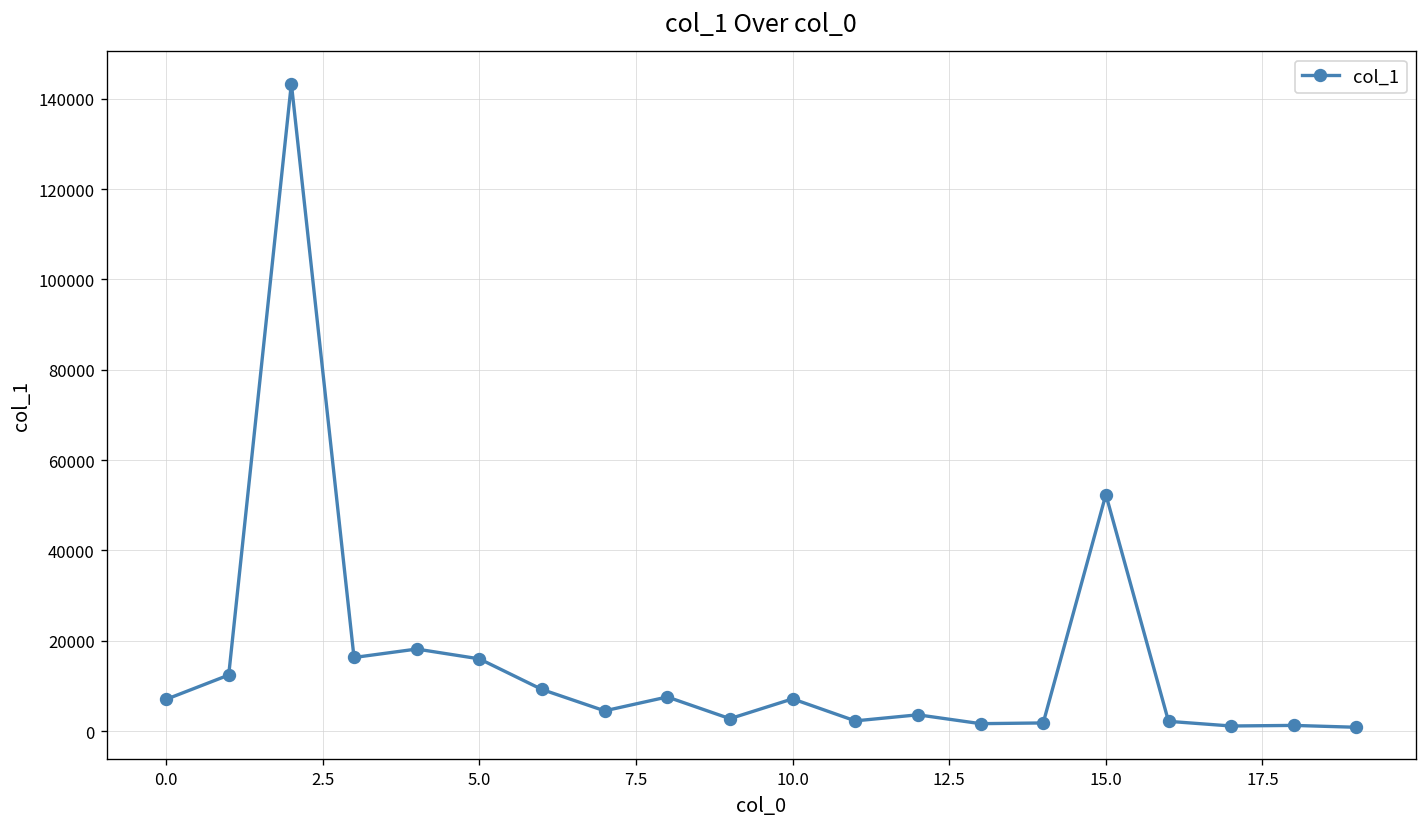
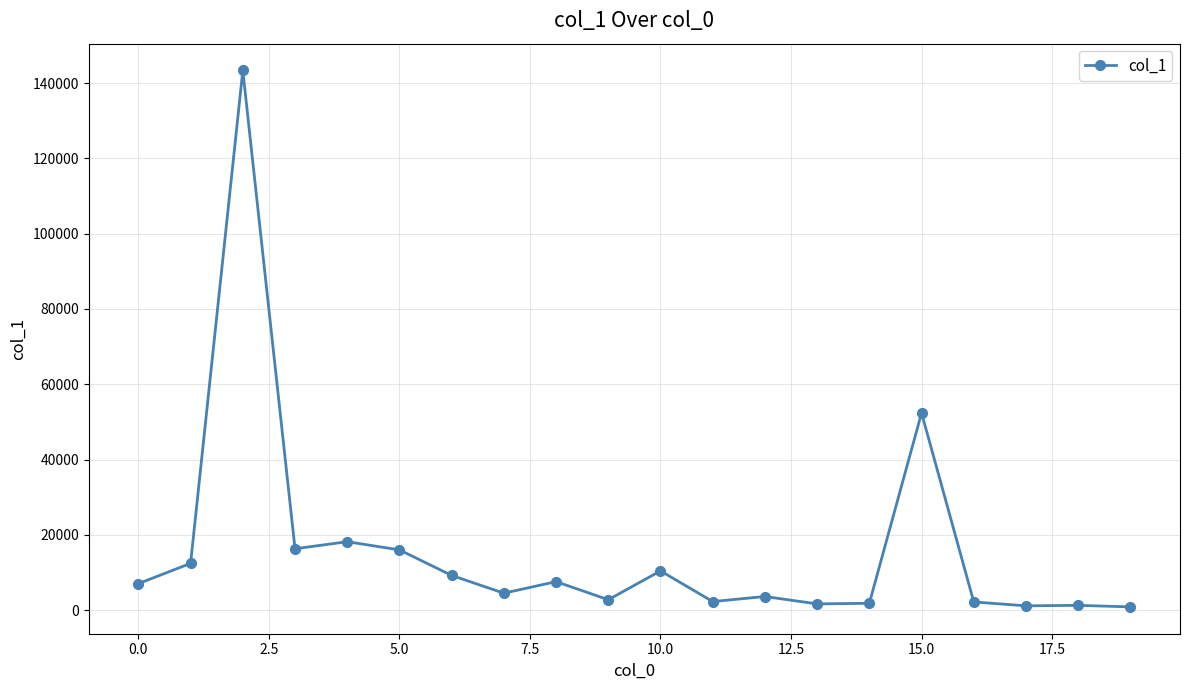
  {
    "0.0": 7000,
    "5.0": 16000,
-   "10.0": 7000,
+   "10.0": 10000,
    "15.0": 52000
  }
